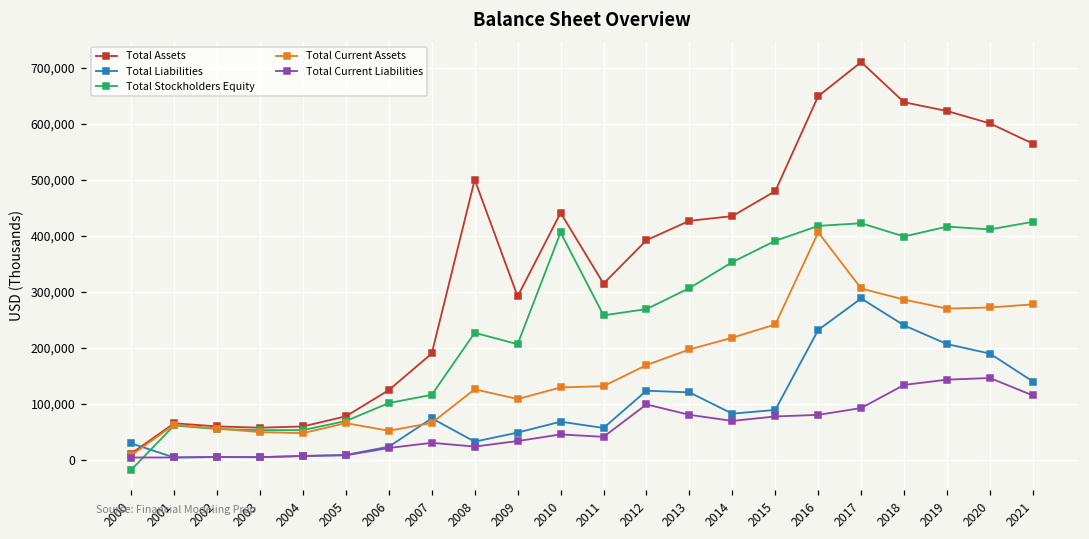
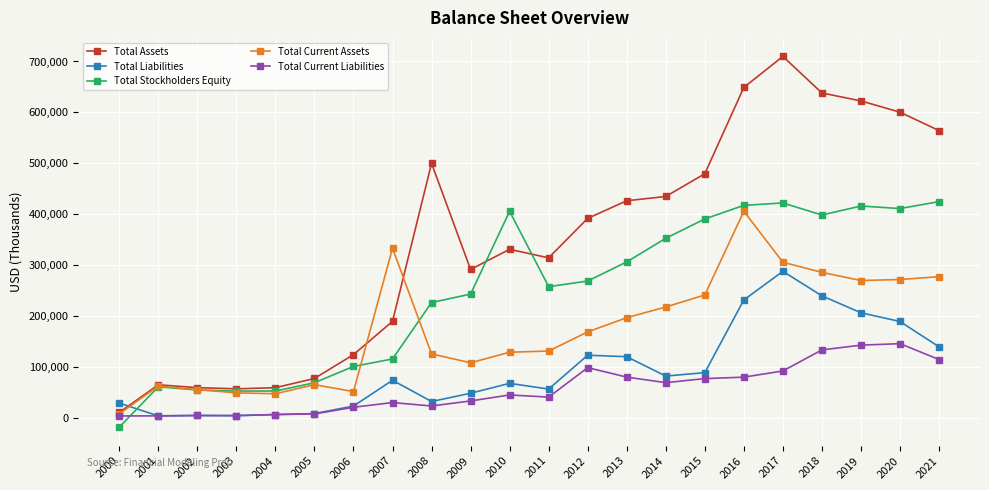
  {
    "Total Assets": {
      "2004": "60,000",
      "2005": "80,000",
      "2006": "120,000",
      "2007": "190,000",
      "2008": "500,000",
      "2009": "290,000",
-     "2010": "440,000",
+     "2010": "330,000",
      "2011": "310,000",
      "2012": "390,000",
      "2013": "430,000",
      "2014": "430,000",
      "2015": "480,000",
      "2016": "650,000",
      "2017": "710,000",
      "2018": "640,000",
      "2019": "620,000",
      "2020": "600,000",
      "2021": "560,000"
    },
    "Total Liabilities": {
      "2000": "30,000",
      "2007": "70,000",
      "2008": "30,000",
      "2009": "50,000",
      "2010": "70,000",
      "2011": "60,000",
      "2012": "120,000",
      "2013": "120,000",
      "2014": "80,000",
      "2015": "90,000",
      "2016": "230,000",
      "2017": "290,000",
      "2018": "240,000",
      "2019": "210,000",
      "2020": "190,000",
      "2021": "140,000"
    },
    "Total Stockholders Equity": {
      "2000": "-20,000",
      "2004": "50,000",
      "2006": "100,000",
      "2007": "120,000",
      "2008": "230,000",
-     "2009": "210,000",
+     "2009": "240,000",
      "2010": "410,000",
      "2011": "260,000",
      "2012": "270,000",
      "2013": "310,000",
      "2014": "350,000",
      "2015": "390,000",
      "2016": "420,000",
      "2017": "420,000",
      "2018": "400,000",
      "2019": "420,000",
      "2020": "410,000",
      "2021": "420,000"
    },
    "Total Current Assets": {
      "2004": "50,000",
      "2006": "50,000",
-     "2007": "70,000",
+     "2007": "330,000",
      "2008": "130,000",
      "2009": "110,000",
      "2010": "130,000",
      "2011": "130,000",
      "2012": "170,000",
      "2013": "200,000",
      "2014": "220,000",
      "2015": "240,000",
      "2016": "410,000",
      "2017": "310,000",
      "2018": "290,000",
      "2019": "270,000",
      "2020": "270,000",
      "2021": "280,000"
    },
    "Total Current Liabilities": {
      "2007": "30,000",
      "2008": "20,000",
      "2009": "30,000",
      "2010": "50,000",
      "2011": "40,000",
      "2012": "100,000",
      "2013": "80,000",
      "2014": "70,000",
      "2015": "80,000",
      "2016": "80,000",
      "2017": "90,000",
      "2018": "130,000",
      "2019": "140,000",
      "2020": "150,000",
      "2021": "110,000"
    }
  }
